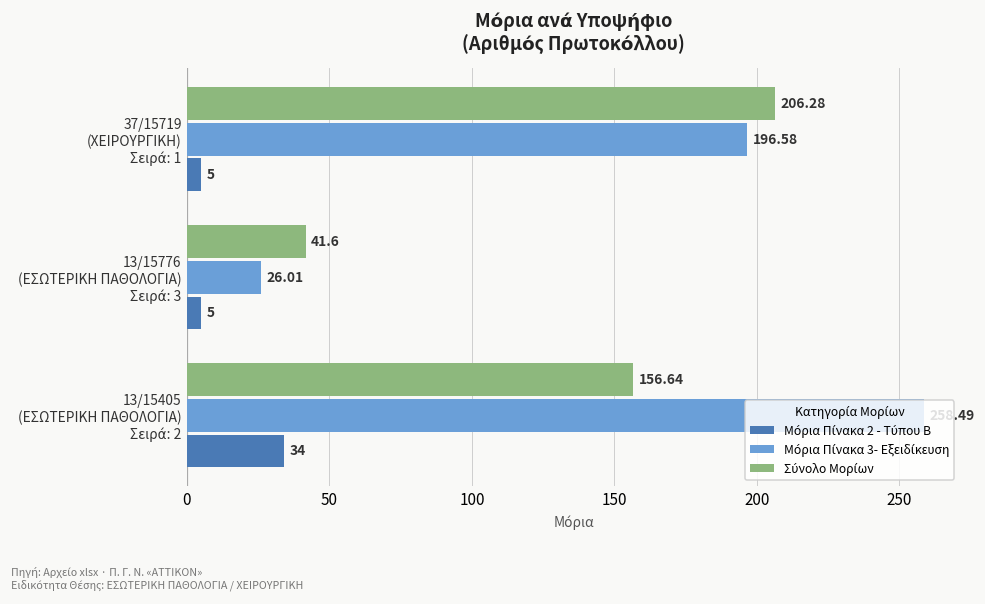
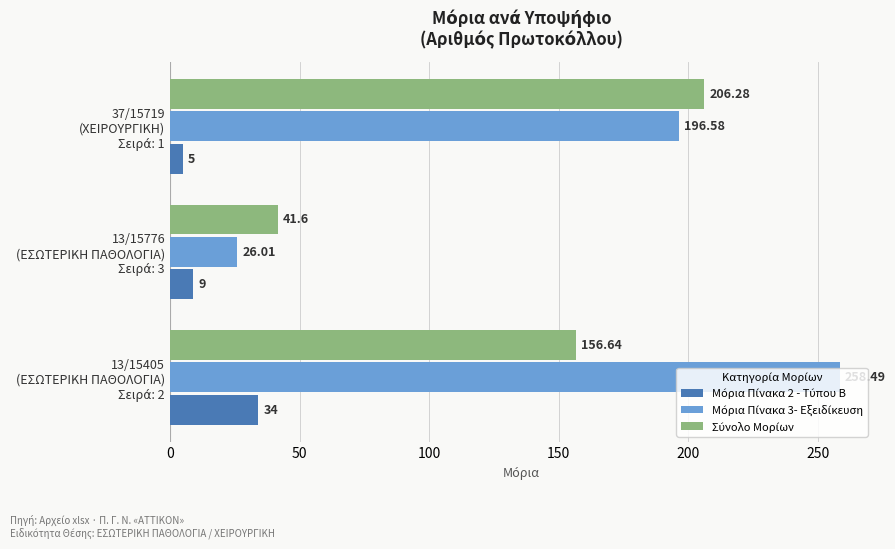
  {
    "Μόρια Πίνακα 2 - Τύπου Β": {
      "37/15719 (ΧΕΙΡΟΥΡΓΙΚΗ) Σειρά: 1": 5,
-     "13/15776 (ΕΣΩΤΕΡΙΚΗ ΠΑΘΟΛΟΓΙΑ) Σειρά: 3": 5,
+     "13/15776 (ΕΣΩΤΕΡΙΚΗ ΠΑΘΟΛΟΓΙΑ) Σειρά: 3": 9,
      "13/15405 (ΕΣΩΤΕΡΙΚΗ ΠΑΘΟΛΟΓΙΑ) Σειρά: 2": 34
    },
    "Μόρια Πίνακα 3- Εξειδίκευση": {
      "37/15719 (ΧΕΙΡΟΥΡΓΙΚΗ) Σειρά: 1": 196.58,
      "13/15776 (ΕΣΩΤΕΡΙΚΗ ΠΑΘΟΛΟΓΙΑ) Σειρά: 3": 26.01
    },
    "Σύνολο Μορίων": {
      "37/15719 (ΧΕΙΡΟΥΡΓΙΚΗ) Σειρά: 1": 206.28,
      "13/15776 (ΕΣΩΤΕΡΙΚΗ ΠΑΘΟΛΟΓΙΑ) Σειρά: 3": 41.6,
      "13/15405 (ΕΣΩΤΕΡΙΚΗ ΠΑΘΟΛΟΓΙΑ) Σειρά: 2": 156.64
    }
  }
